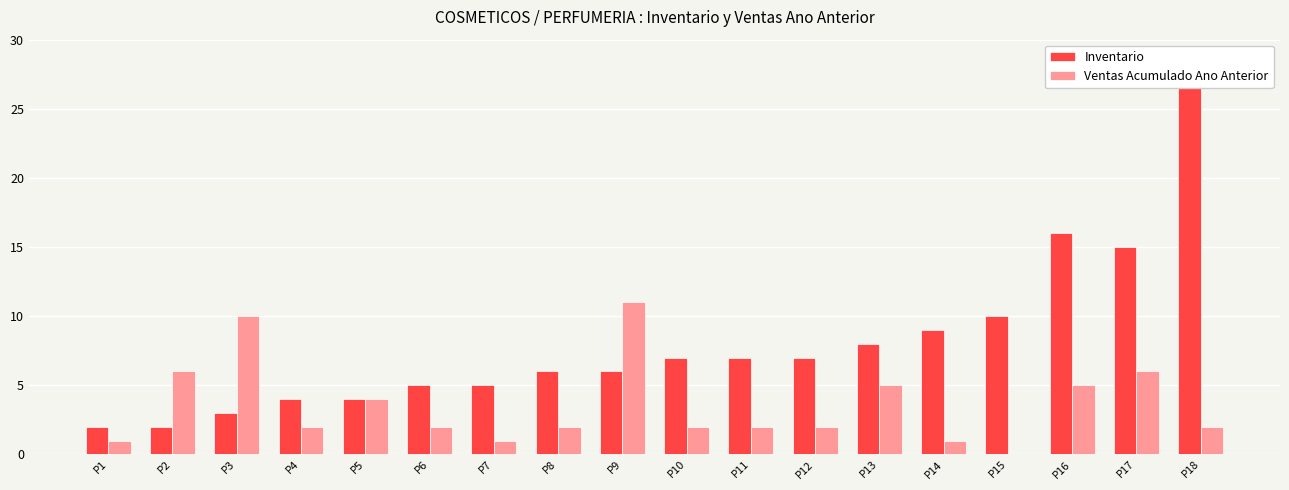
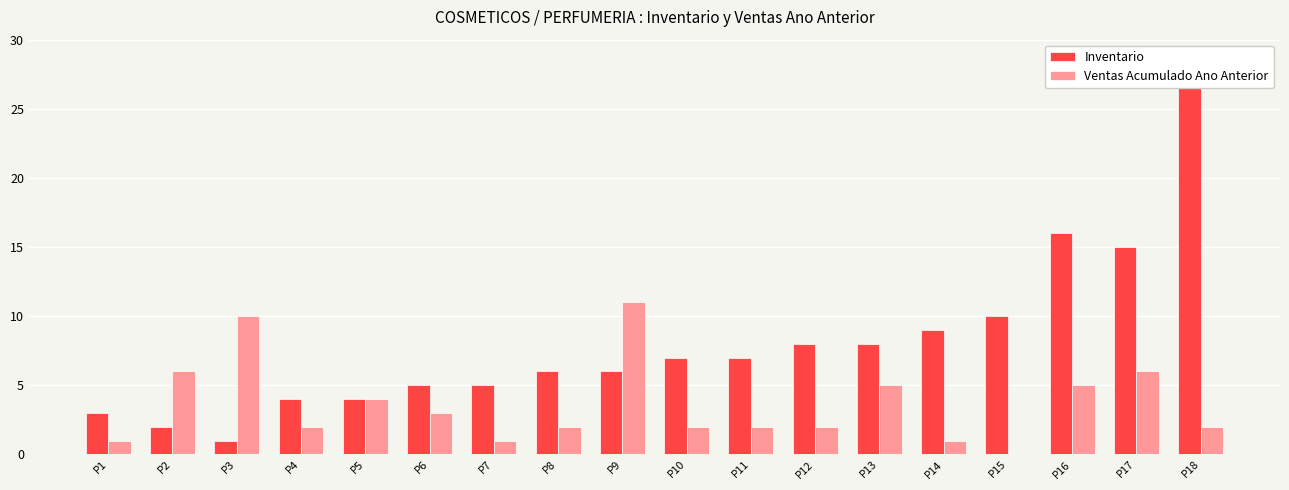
  {
    "Inventario": {
-     "P1": 2,
+     "P1": 3,
      "P2": 2,
-     "P3": 3,
+     "P3": 1,
      "P4": 4,
      "P5": 4,
      "P6": 5,
      "P7": 5,
      "P8": 6,
      "P9": 6,
      "P10": 7,
      "P11": 7,
-     "P12": 7,
+     "P12": 8,
      "P13": 8,
      "P14": 9,
      "P15": 10,
      "P16": 16,
      "P17": 15
    },
    "Ventas Acumulado Ano Anterior": {
      "P1": 1,
      "P2": 6,
      "P3": 10,
      "P4": 2,
      "P5": 4,
-     "P6": 2,
+     "P6": 3,
      "P7": 1,
      "P8": 2,
      "P9": 11,
      "P10": 2,
      "P11": 2,
      "P12": 2,
      "P13": 5,
      "P14": 1,
      "P15": 0,
      "P16": 5,
      "P17": 6,
      "P18": 2
    }
  }
